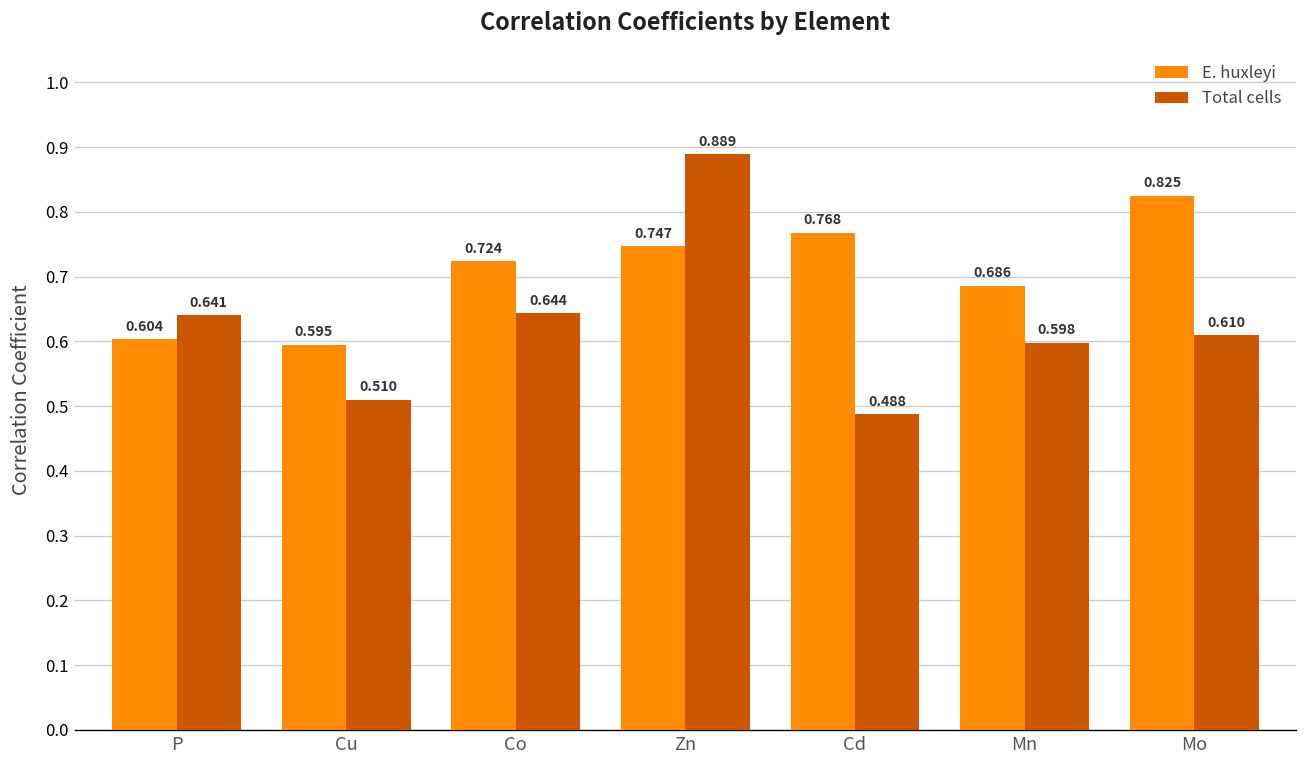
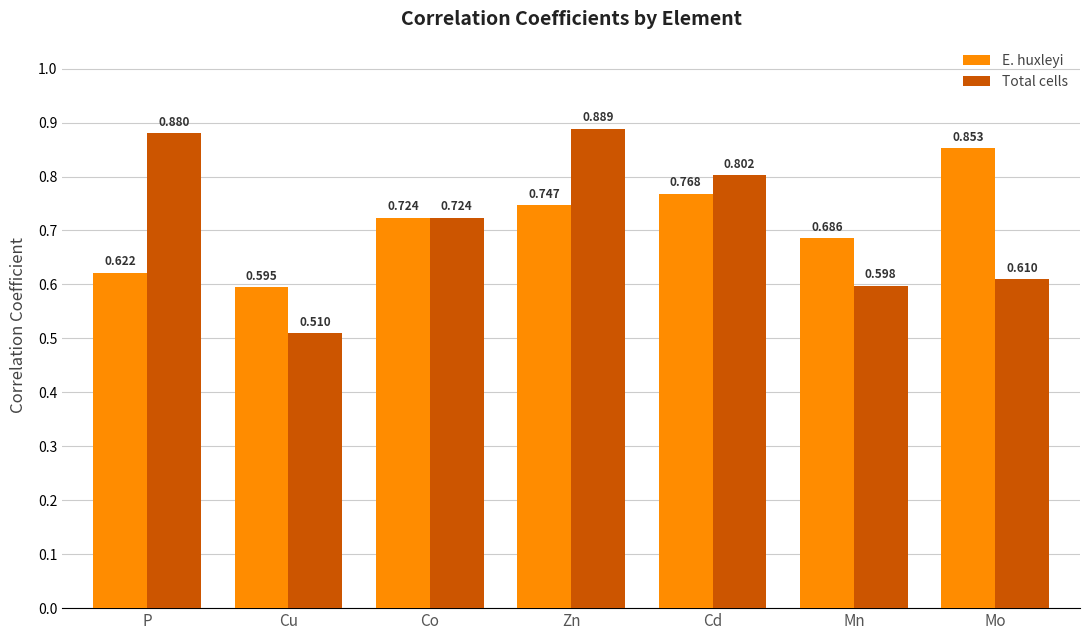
  {
    "E. huxleyi": {
-     "P": 0.604,
+     "P": 0.622,
      "Cu": 0.595,
      "Co": 0.724,
      "Zn": 0.747,
      "Cd": 0.768,
      "Mn": 0.686,
-     "Mo": 0.825
+     "Mo": 0.853
    },
    "Total cells": {
-     "P": 0.641,
+     "P": 0.880,
      "Cu": 0.510,
-     "Co": 0.644,
+     "Co": 0.724,
      "Zn": 0.889,
-     "Cd": 0.488,
+     "Cd": 0.802,
      "Mn": 0.598,
      "Mo": 0.610
    }
  }
